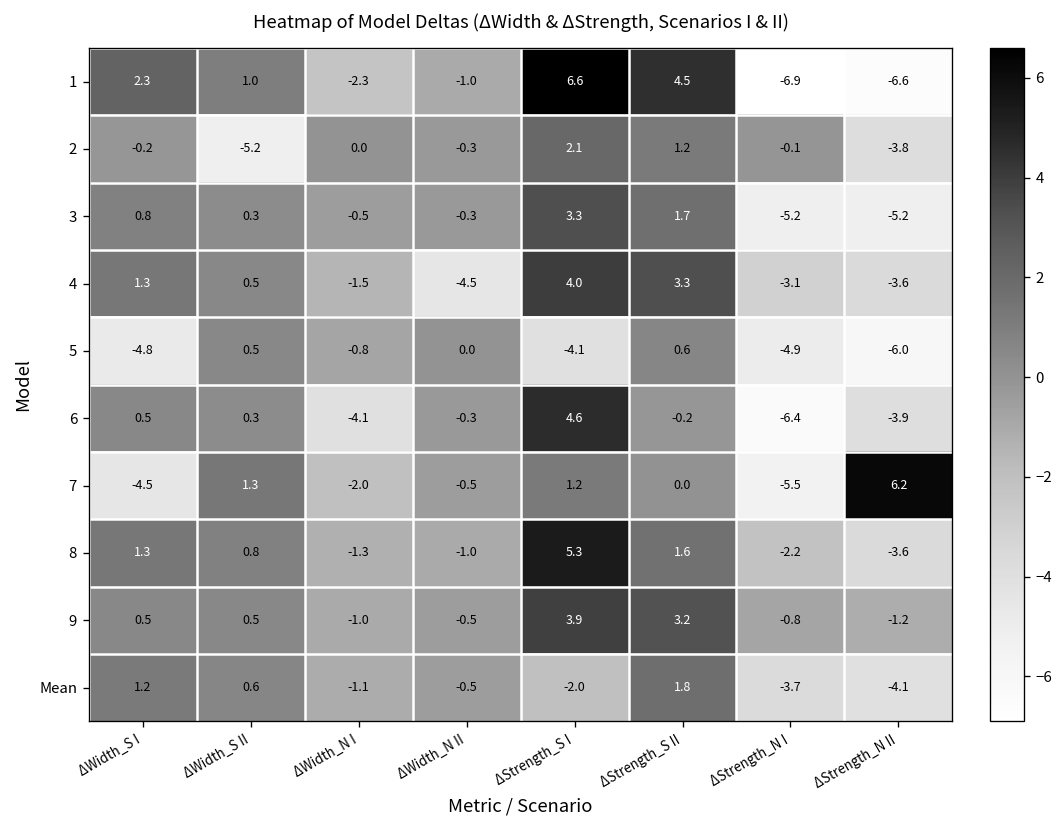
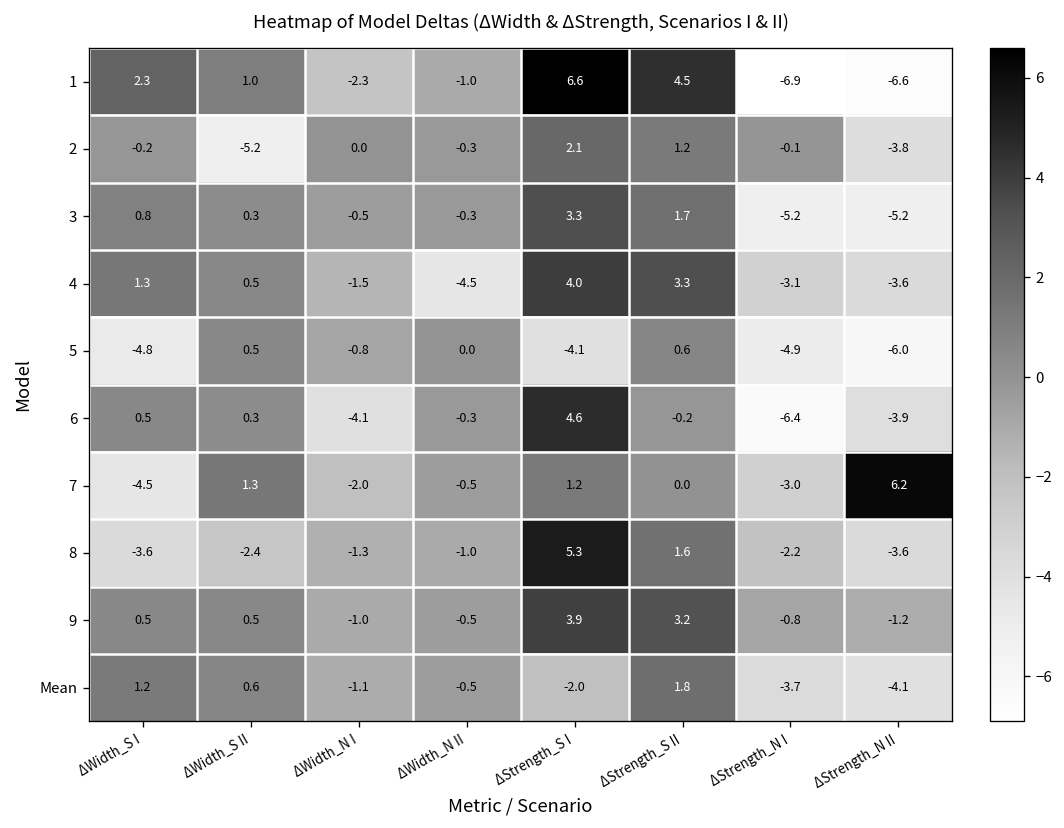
  {
    "1": {
      "ΔWidth_S I": 2.3,
      "ΔWidth_S II": 1.0,
      "ΔWidth_N I": -2.3,
      "ΔWidth_N II": -1.0,
      "ΔStrength_S I": 6.6,
      "ΔStrength_S II": 4.5,
      "ΔStrength_N I": -6.9,
      "ΔStrength_N II": -6.6
    },
    "2": {
      "ΔWidth_S I": -0.2,
      "ΔWidth_S II": -5.2,
      "ΔWidth_N I": 0.0,
      "ΔWidth_N II": -0.3,
      "ΔStrength_S I": 2.1,
      "ΔStrength_S II": 1.2,
      "ΔStrength_N I": -0.1,
      "ΔStrength_N II": -3.8
    },
    "3": {
      "ΔWidth_S I": 0.8,
      "ΔWidth_S II": 0.3,
      "ΔWidth_N I": -0.5,
      "ΔWidth_N II": -0.3,
      "ΔStrength_S I": 3.3,
      "ΔStrength_S II": 1.7,
      "ΔStrength_N I": -5.2,
      "ΔStrength_N II": -5.2
    },
    "4": {
      "ΔWidth_S I": 1.3,
      "ΔWidth_S II": 0.5,
      "ΔWidth_N I": -1.5,
      "ΔWidth_N II": -4.5,
      "ΔStrength_S I": 4.0,
      "ΔStrength_S II": 3.3,
      "ΔStrength_N I": -3.1,
      "ΔStrength_N II": -3.6
    },
    "5": {
      "ΔWidth_S I": -4.8,
      "ΔWidth_S II": 0.5,
      "ΔWidth_N I": -0.8,
      "ΔWidth_N II": 0.0,
      "ΔStrength_S I": -4.1,
      "ΔStrength_S II": 0.6,
      "ΔStrength_N I": -4.9,
      "ΔStrength_N II": -6.0
    },
    "6": {
      "ΔWidth_S I": 0.5,
      "ΔWidth_S II": 0.3,
      "ΔWidth_N I": -4.1,
      "ΔWidth_N II": -0.3,
      "ΔStrength_S I": 4.6,
      "ΔStrength_S II": -0.2,
      "ΔStrength_N I": -6.4,
      "ΔStrength_N II": -3.9
    },
    "7": {
      "ΔWidth_S I": -4.5,
      "ΔWidth_S II": 1.3,
      "ΔWidth_N I": -2.0,
      "ΔWidth_N II": -0.5,
      "ΔStrength_S I": 1.2,
      "ΔStrength_S II": 0.0,
-     "ΔStrength_N I": -5.5,
+     "ΔStrength_N I": -3.0,
      "ΔStrength_N II": 6.2
    },
    "8": {
-     "ΔWidth_S I": 1.3,
-     "ΔWidth_S II": 0.8,
+     "ΔWidth_S I": -3.6,
+     "ΔWidth_S II": -2.4,
      "ΔWidth_N I": -1.3,
      "ΔWidth_N II": -1.0,
      "ΔStrength_S I": 5.3,
      "ΔStrength_S II": 1.6,
      "ΔStrength_N I": -2.2,
      "ΔStrength_N II": -3.6
    },
    "9": {
      "ΔWidth_S I": 0.5,
      "ΔWidth_S II": 0.5,
      "ΔWidth_N I": -1.0,
      "ΔWidth_N II": -0.5,
      "ΔStrength_S I": 3.9,
      "ΔStrength_S II": 3.2,
      "ΔStrength_N I": -0.8,
      "ΔStrength_N II": -1.2
    },
    "Mean": {
      "ΔWidth_S I": 1.2,
      "ΔWidth_S II": 0.6,
      "ΔWidth_N I": -1.1,
      "ΔWidth_N II": -0.5,
      "ΔStrength_S I": -2.0,
      "ΔStrength_S II": 1.8,
      "ΔStrength_N I": -3.7,
      "ΔStrength_N II": -4.1
    }
  }
